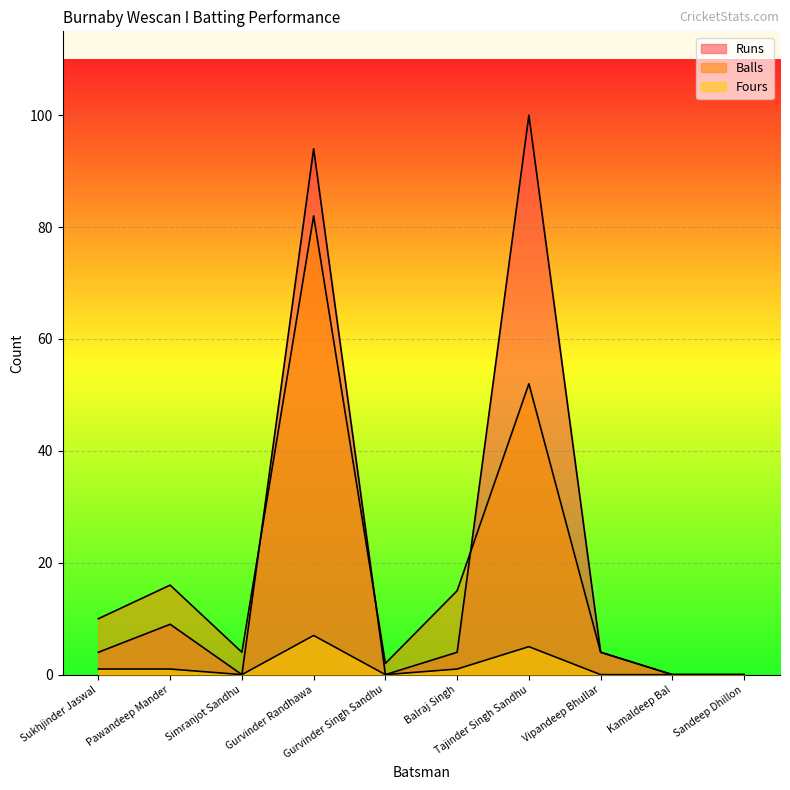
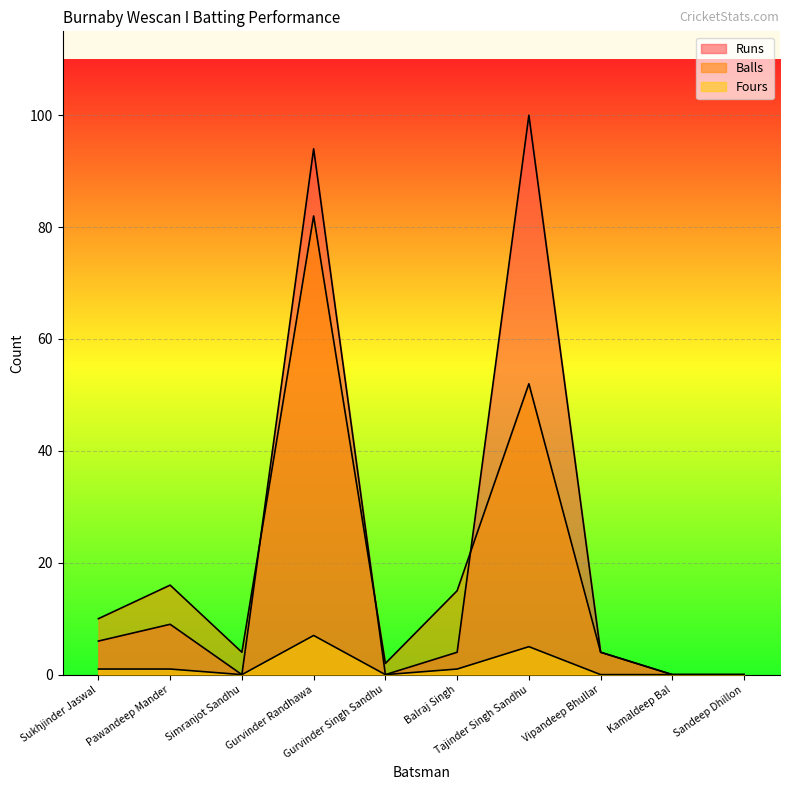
  {
    "Runs": {
-     "Sukhjinder Jaswal": 4,
+     "Sukhjinder Jaswal": 6,
      "Pawandeep Mander": 9,
      "Gurvinder Randhawa": 94,
      "Balraj Singh": 4,
      "Tajinder Singh Sandhu": 100
    }
  }
